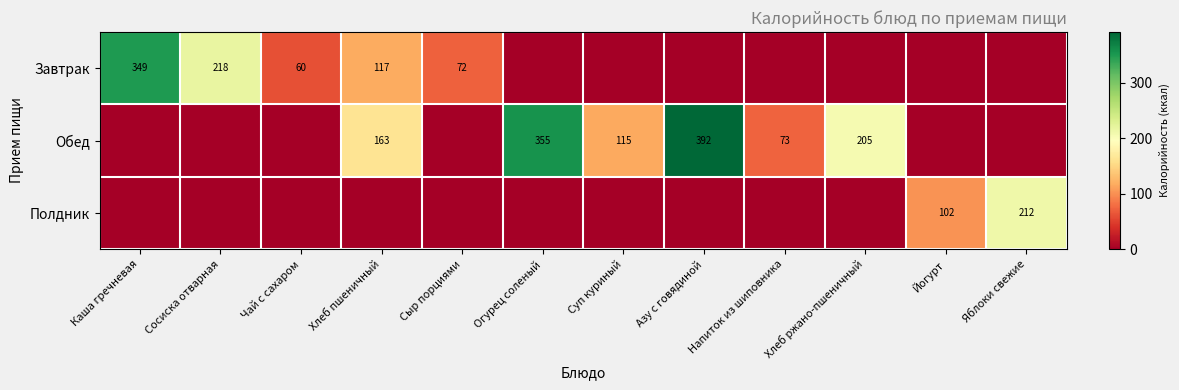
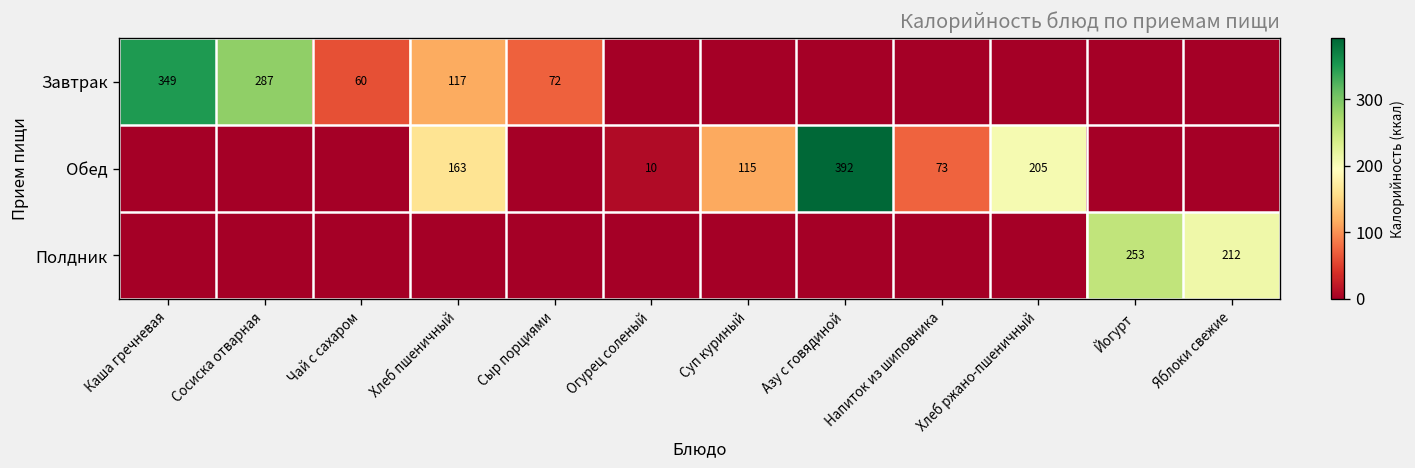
  {
    "Завтрак": {
      "Каша гречневая": 349,
-     "Сосиска отварная": 218,
+     "Сосиска отварная": 287,
      "Чай с сахаром": 60,
      "Хлеб пшеничный": 117,
      "Сыр порциями": 72
    },
    "Обед": {
      "Хлеб пшеничный": 163,
-     "Огурец соленый": 355,
+     "Огурец соленый": 10,
      "Суп куриный": 115,
      "Азу с говядиной": 392,
      "Напиток из шиповника": 73,
      "Хлеб ржано-пшеничный": 205
    },
    "Полдник": {
-     "Йогурт": 102,
+     "Йогурт": 253,
      "Яблоки свежие": 212
    }
  }
